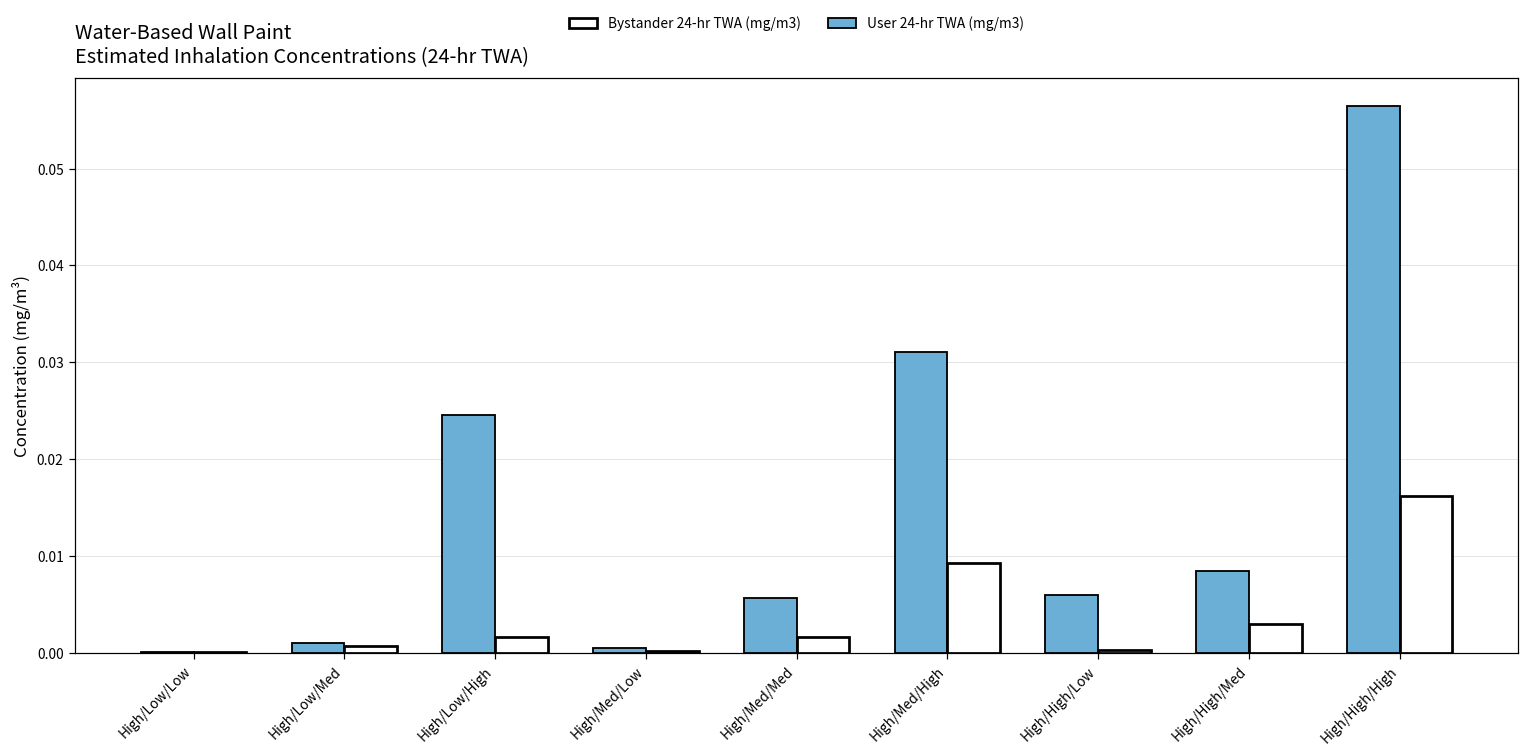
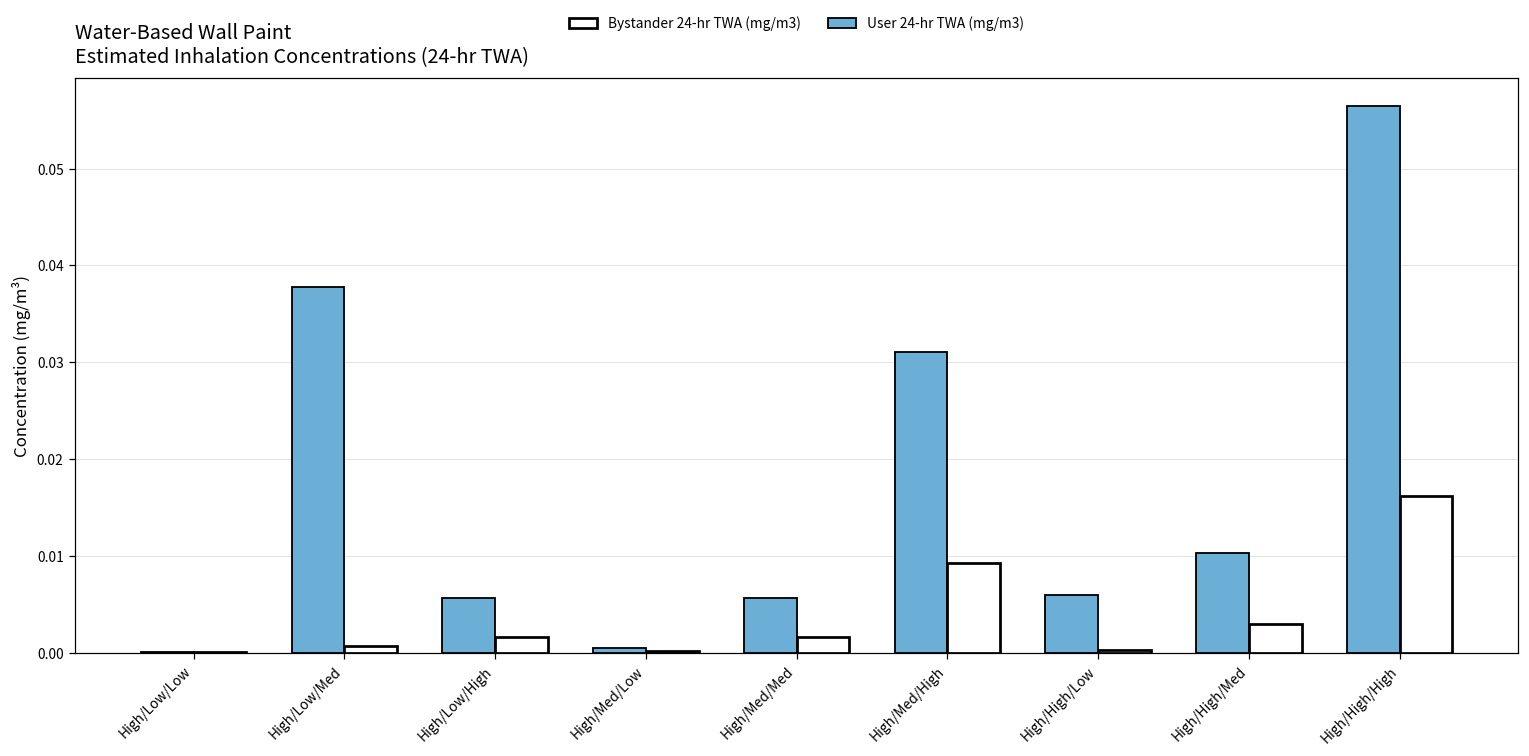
  {
    "User 24-hr TWA (mg/m3)": {
-     "High/Low/Med": 0.001,
-     "High/Low/High": 0.025,
+     "High/Low/Med": 0.038,
+     "High/Low/High": 0.006,
      "High/Med/Low": 0.000,
      "High/Med/Med": 0.006,
      "High/Med/High": 0.031,
      "High/High/Low": 0.006,
-     "High/High/Med": 0.008,
+     "High/High/Med": 0.010,
      "High/High/High": 0.057
    },
    "Bystander 24-hr TWA (mg/m3)": {
      "High/Low/Med": 0.001,
      "High/Low/High": 0.002,
      "High/Med/Med": 0.002,
      "High/Med/High": 0.009,
      "High/High/Med": 0.003,
      "High/High/High": 0.016
    }
  }
